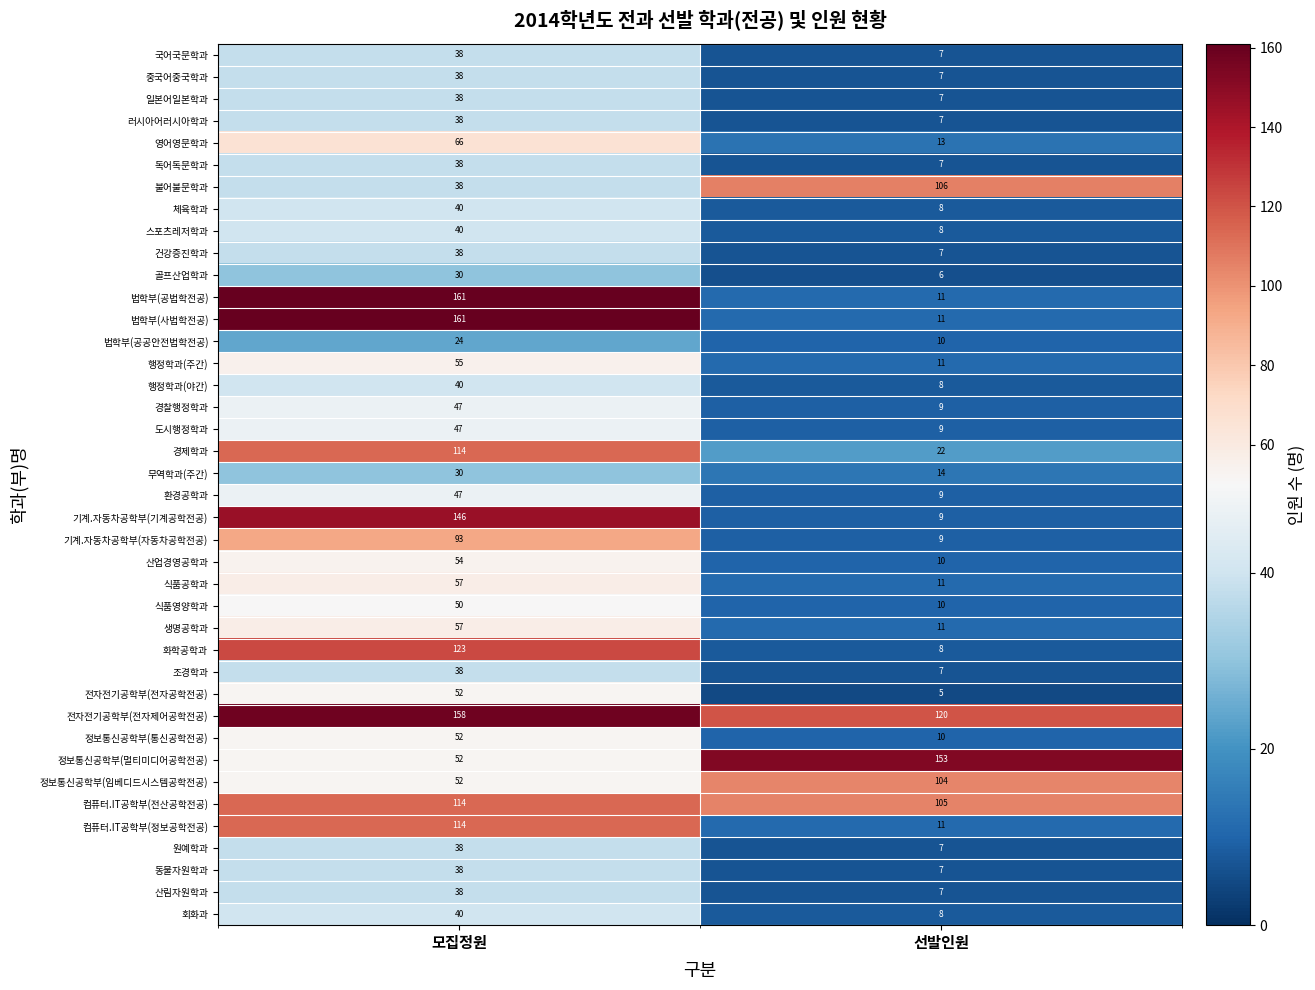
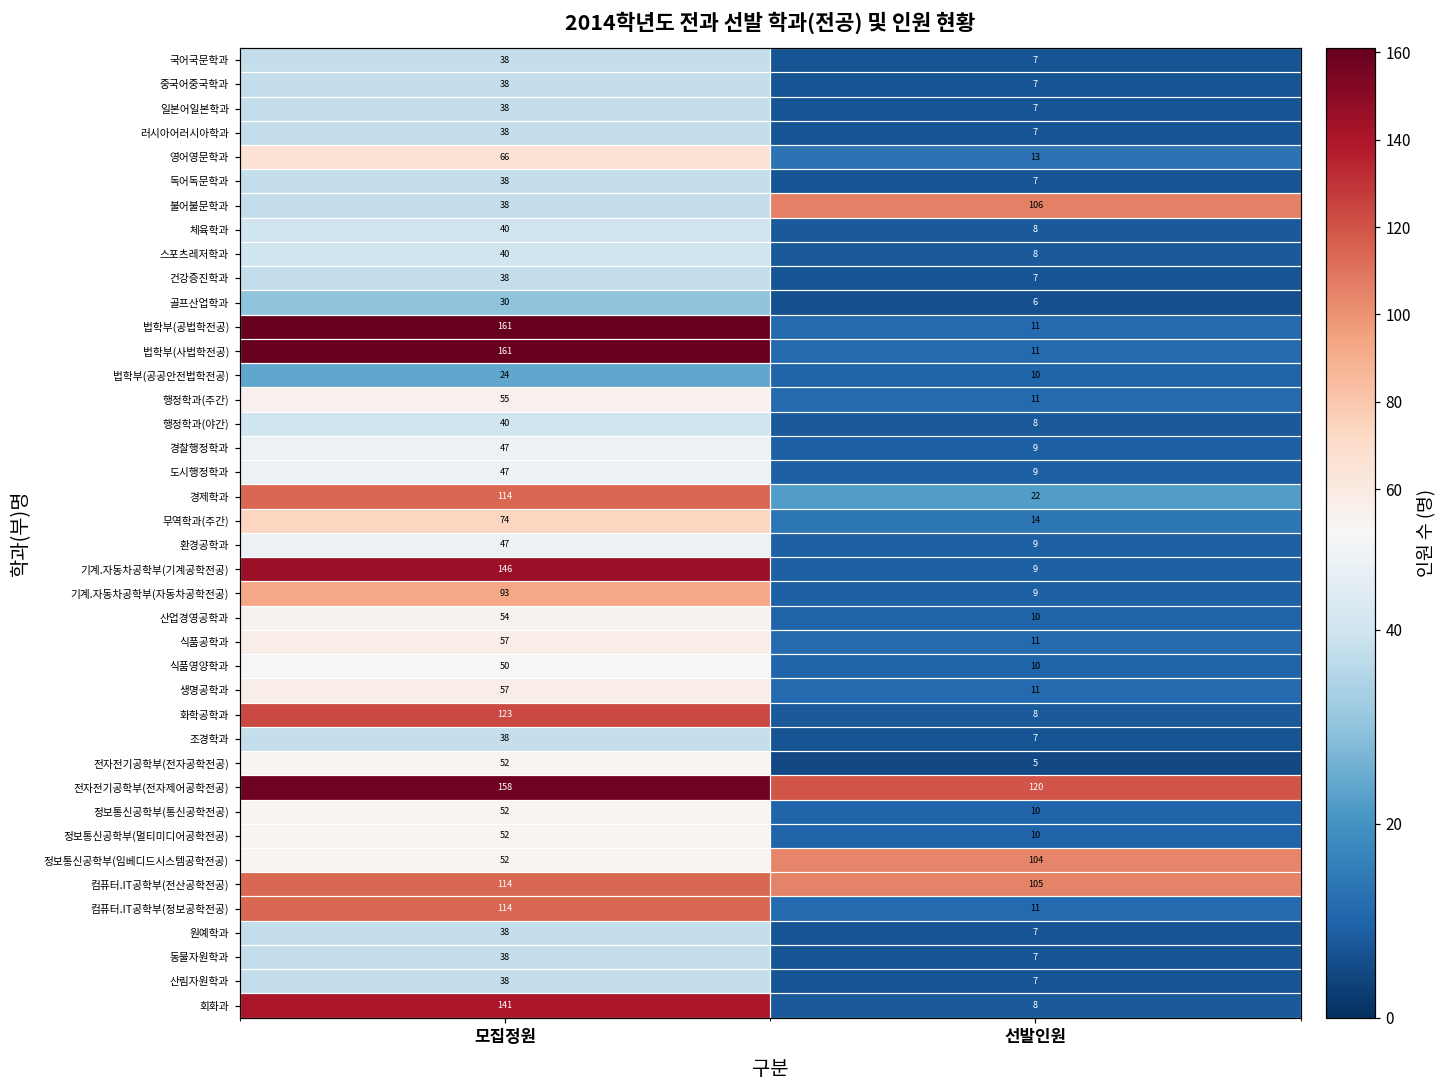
  {
    "국어국문학과": {
      "모집정원": 38,
      "선발인원": 7
    },
    "중국어중국학과": {
      "모집정원": 38,
      "선발인원": 7
    },
    "일본어일본학과": {
      "모집정원": 38,
      "선발인원": 7
    },
    "러시아어러시아학과": {
      "모집정원": 38,
      "선발인원": 7
    },
    "영어영문학과": {
      "모집정원": 66,
      "선발인원": 13
    },
    "독어독문학과": {
      "모집정원": 38,
      "선발인원": 7
    },
    "불어불문학과": {
      "모집정원": 38,
      "선발인원": 106
    },
    "체육학과": {
      "모집정원": 40,
      "선발인원": 8
    },
    "스포츠레저학과": {
      "모집정원": 40,
      "선발인원": 8
    },
    "건강증진학과": {
      "모집정원": 38,
      "선발인원": 7
    },
    "골프산업학과": {
      "모집정원": 30,
      "선발인원": 6
    },
    "법학부(공법학전공)": {
      "모집정원": 161,
      "선발인원": 11
    },
    "법학부(사법학전공)": {
      "모집정원": 161,
      "선발인원": 11
    },
    "법학부(공공안전법학전공)": {
      "모집정원": 24,
      "선발인원": 10
    },
    "행정학과(주간)": {
      "모집정원": 55,
      "선발인원": 11
    },
    "행정학과(야간)": {
      "모집정원": 40,
      "선발인원": 8
    },
    "경찰행정학과": {
      "모집정원": 47,
      "선발인원": 9
    },
    "도시행정학과": {
      "모집정원": 47,
      "선발인원": 9
    },
    "경제학과": {
      "모집정원": 114,
      "선발인원": 22
    },
    "무역학과(주간)": {
-     "모집정원": 30,
+     "모집정원": 74,
      "선발인원": 14
    },
    "환경공학과": {
      "모집정원": 47,
      "선발인원": 9
    },
    "기계.자동차공학부(기계공학전공)": {
      "모집정원": 146,
      "선발인원": 9
    },
    "기계.자동차공학부(자동차공학전공)": {
      "모집정원": 93,
      "선발인원": 9
    },
    "산업경영공학과": {
      "모집정원": 54,
      "선발인원": 10
    },
    "식품공학과": {
      "모집정원": 57,
      "선발인원": 11
    },
    "식품영양학과": {
      "모집정원": 50,
      "선발인원": 10
    },
    "생명공학과": {
      "모집정원": 57,
      "선발인원": 11
    },
    "화학공학과": {
      "모집정원": 123,
      "선발인원": 8
    },
    "조경학과": {
      "모집정원": 38,
      "선발인원": 7
    },
    "전자전기공학부(전자공학전공)": {
      "모집정원": 52,
      "선발인원": 5
    },
    "전자전기공학부(전자제어공학전공)": {
      "모집정원": 158,
      "선발인원": 120
    },
    "정보통신공학부(통신공학전공)": {
      "모집정원": 52,
      "선발인원": 10
    },
    "정보통신공학부(멀티미디어공학전공)": {
      "모집정원": 52,
-     "선발인원": 153
+     "선발인원": 10
    },
    "정보통신공학부(임베디드시스템공학전공)": {
      "모집정원": 52,
      "선발인원": 104
    },
    "컴퓨터.IT공학부(전산공학전공)": {
      "모집정원": 114,
      "선발인원": 105
    },
    "컴퓨터.IT공학부(정보공학전공)": {
      "모집정원": 114,
      "선발인원": 11
    },
    "원예학과": {
      "모집정원": 38,
      "선발인원": 7
    },
    "동물자원학과": {
      "모집정원": 38,
      "선발인원": 7
    },
    "산림자원학과": {
      "모집정원": 38,
      "선발인원": 7
    },
    "회화과": {
-     "모집정원": 40,
+     "모집정원": 141,
      "선발인원": 8
    }
  }
